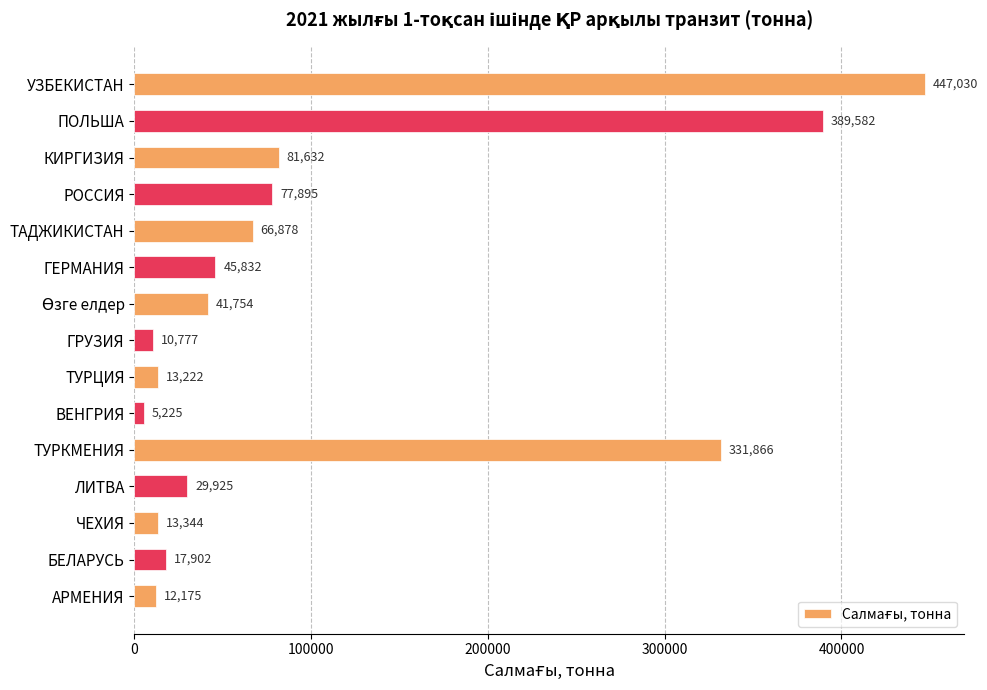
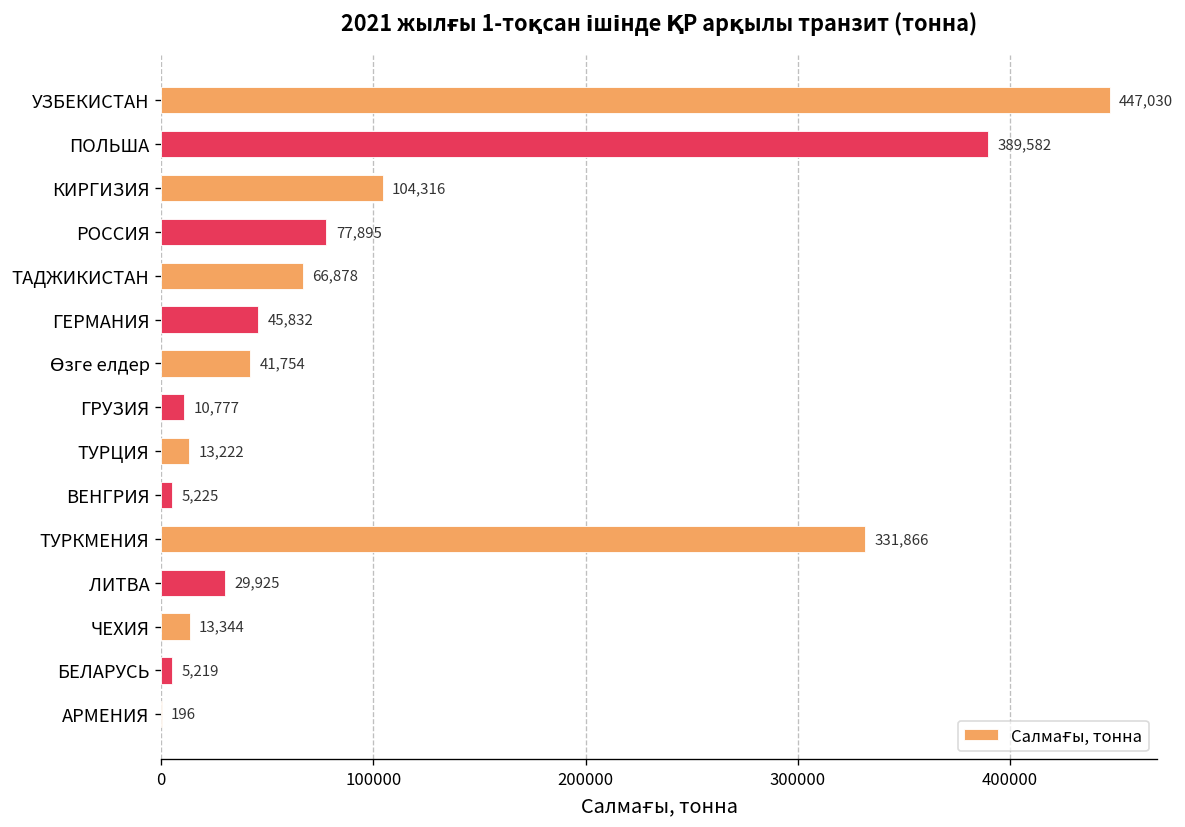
  {
    "УЗБЕКИСТАН": "447,030",
    "ПОЛЬША": "389,582",
-   "КИРГИЗИЯ": "81,632",
+   "КИРГИЗИЯ": "104,316",
    "РОССИЯ": "77,895",
    "ТАДЖИКИСТАН": "66,878",
    "ГЕРМАНИЯ": "45,832",
    "Өзге елдер": "41,754",
    "ГРУЗИЯ": "10,777",
    "ТУРЦИЯ": "13,222",
    "ВЕНГРИЯ": "5,225",
    "ТУРКМЕНИЯ": "331,866",
    "ЛИТВА": "29,925",
    "ЧЕХИЯ": "13,344",
-   "БЕЛАРУСЬ": "17,902",
-   "АРМЕНИЯ": "12,175"
+   "БЕЛАРУСЬ": "5,219",
+   "АРМЕНИЯ": "196"
  }
